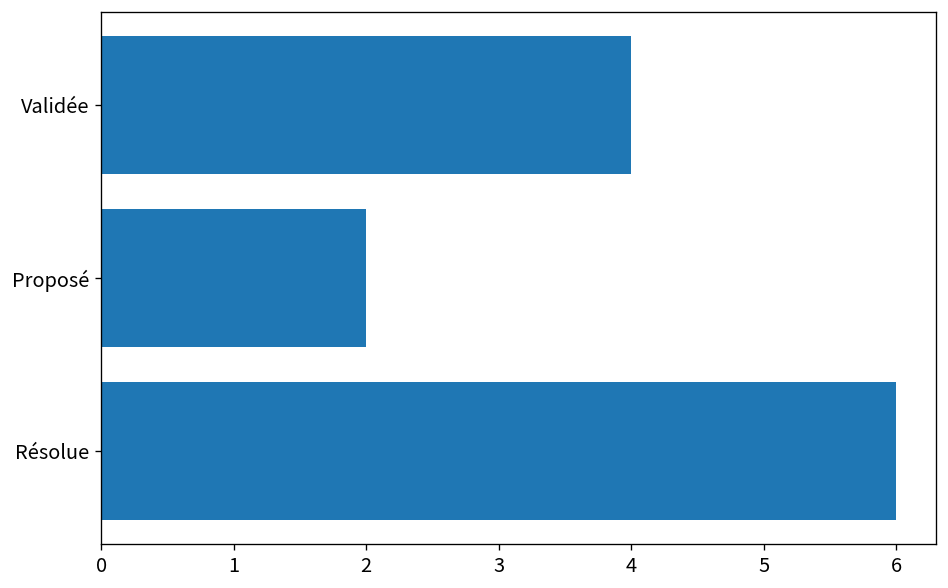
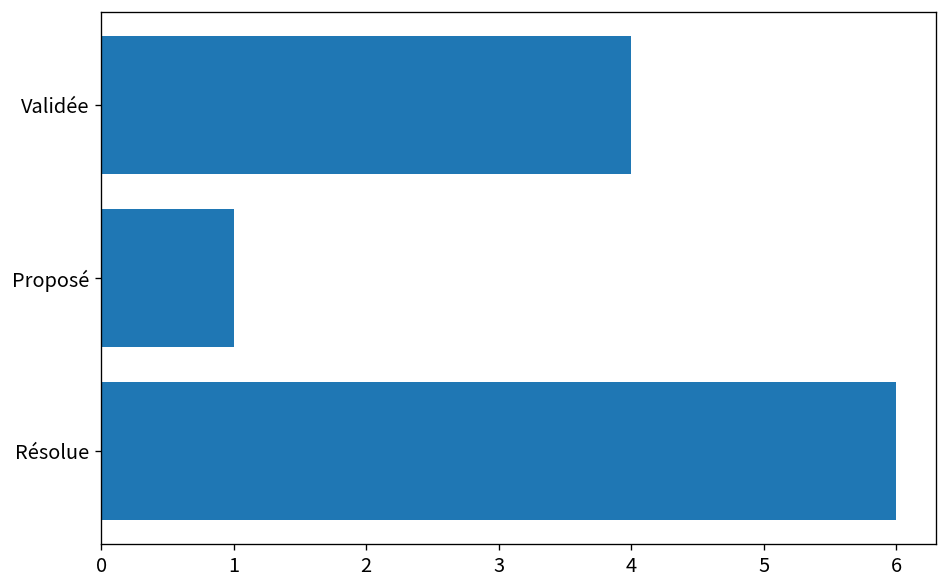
  {
    "Validée": 4,
-   "Proposé": 2,
+   "Proposé": 1,
    "Résolue": 6
  }
